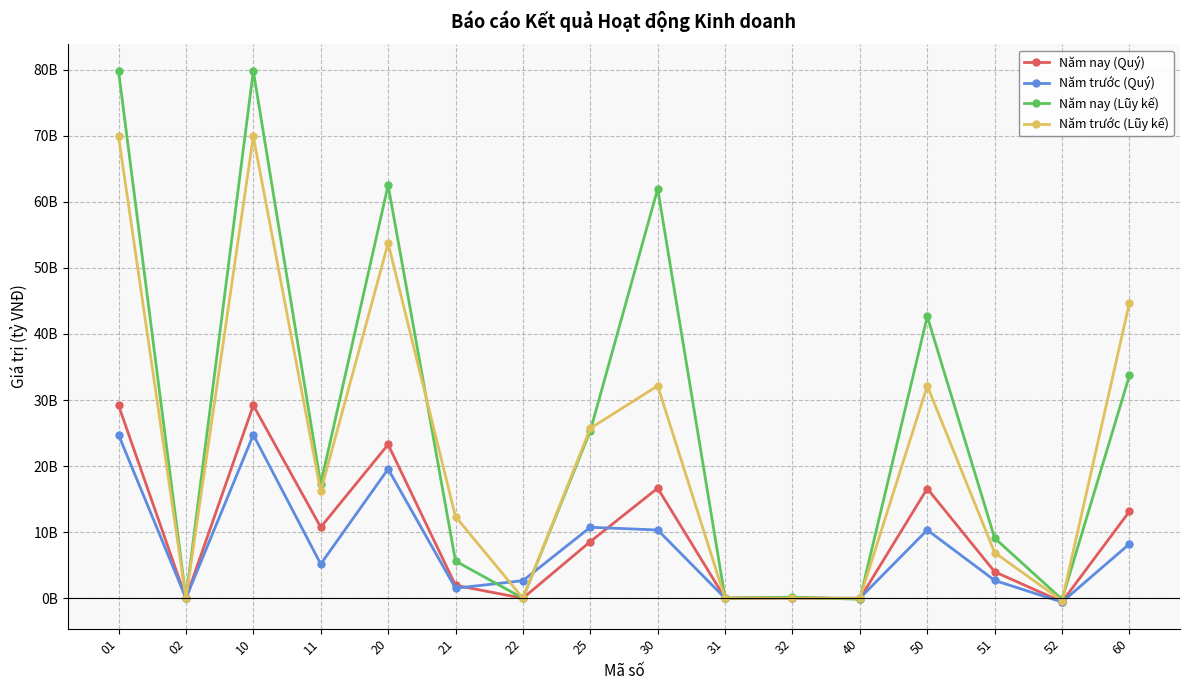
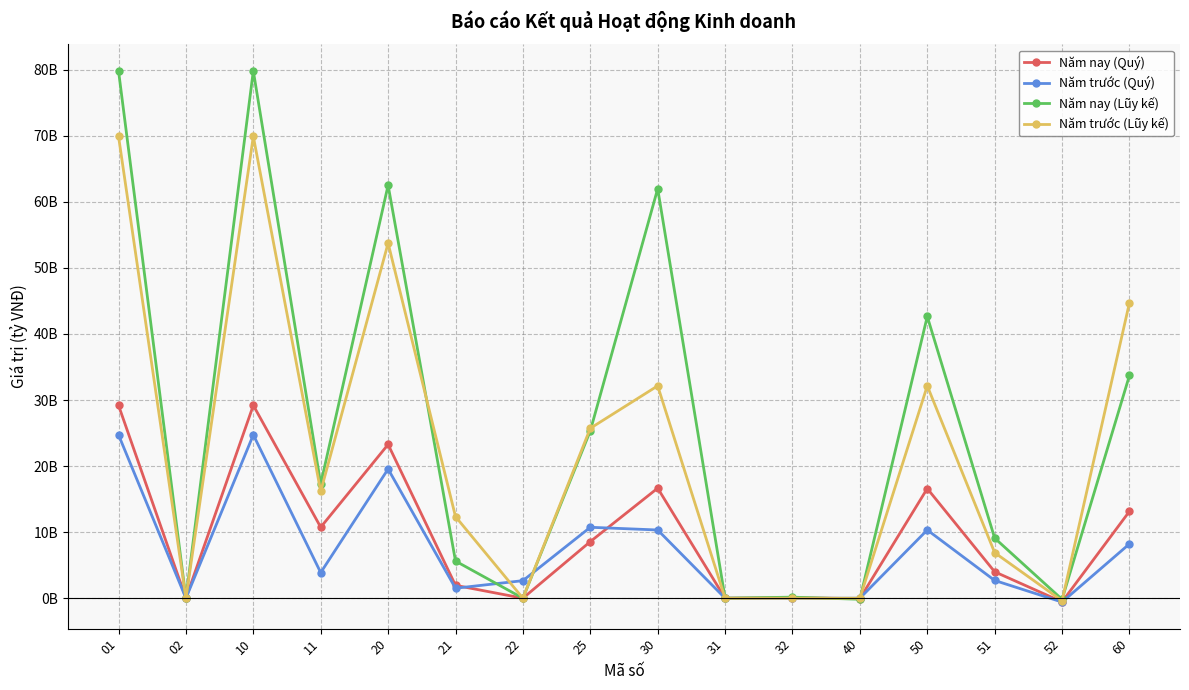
  {
    "Năm nay (Quý)": {
      "01": 29000000000,
      "10": 29000000000,
      "11": 11000000000,
      "20": 23000000000,
      "21": 2000000000,
      "25": 9000000000,
      "30": 17000000000,
      "50": 17000000000,
      "51": 4000000000,
      "60": 13000000000
    },
    "Năm trước (Quý)": {
      "01": 25000000000,
      "10": 25000000000,
-     "11": 5000000000,
+     "11": 4000000000,
      "20": 20000000000,
      "21": 2000000000,
      "22": 3000000000,
      "25": 11000000000,
      "30": 10000000000,
      "50": 10000000000,
      "51": 3000000000,
      "60": 8000000000
    },
    "Năm nay (Lũy kế)": {
      "01": 80000000000,
      "10": 80000000000,
      "11": 17000000000,
      "20": 63000000000,
      "21": 6000000000,
      "25": 25000000000,
      "30": 62000000000,
      "50": 43000000000,
      "51": 9000000000,
      "60": 34000000000
    },
    "Năm trước (Lũy kế)": {
      "01": 70000000000,
      "10": 70000000000,
      "11": 16000000000,
      "20": 54000000000,
      "21": 12000000000,
      "25": 26000000000,
      "30": 32000000000,
      "50": 32000000000,
      "51": 7000000000,
      "60": 45000000000
    }
  }
